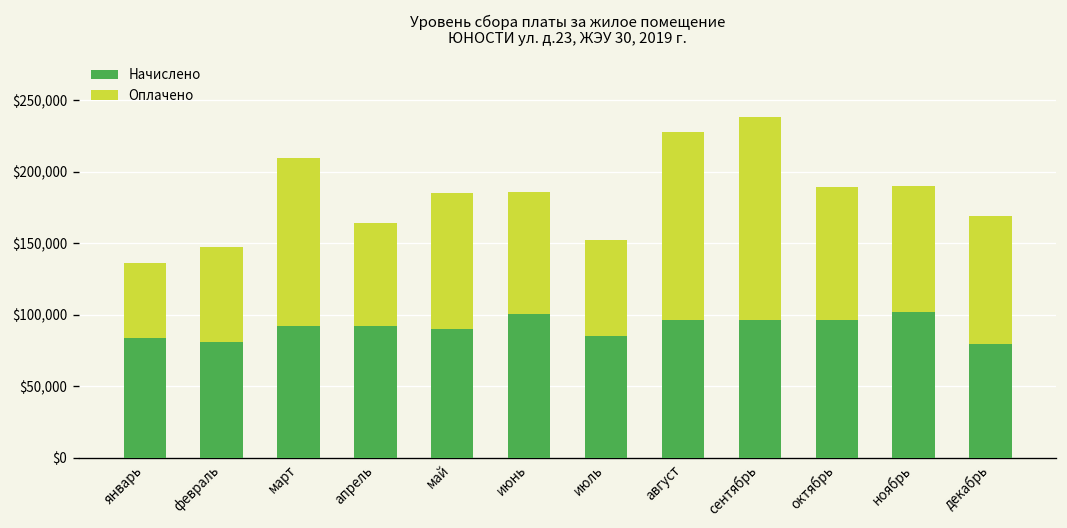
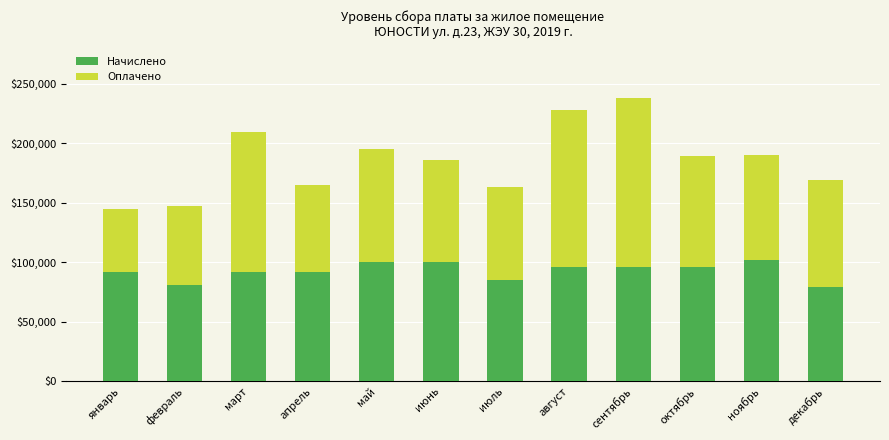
  {
    "Начислено": {
-     "январь": "$84,000",
+     "январь": "$92,000",
      "февраль": "$81,000",
      "март": "$92,000",
      "апрель": "$92,000",
-     "май": "$90,000",
+     "май": "$100,000",
      "июнь": "$100,000",
      "июль": "$85,000",
      "август": "$96,000",
      "сентябрь": "$96,000",
      "октябрь": "$96,000",
      "ноябрь": "$102,000",
      "декабрь": "$79,000"
    },
    "Оплачено": {
      "январь": "$53,000",
      "февраль": "$66,000",
      "март": "$118,000",
      "апрель": "$73,000",
      "май": "$95,000",
      "июнь": "$85,000",
-     "июль": "$67,000",
+     "июль": "$78,000",
      "август": "$132,000",
      "сентябрь": "$142,000",
      "октябрь": "$93,000",
      "ноябрь": "$88,000",
      "декабрь": "$90,000"
    }
  }
